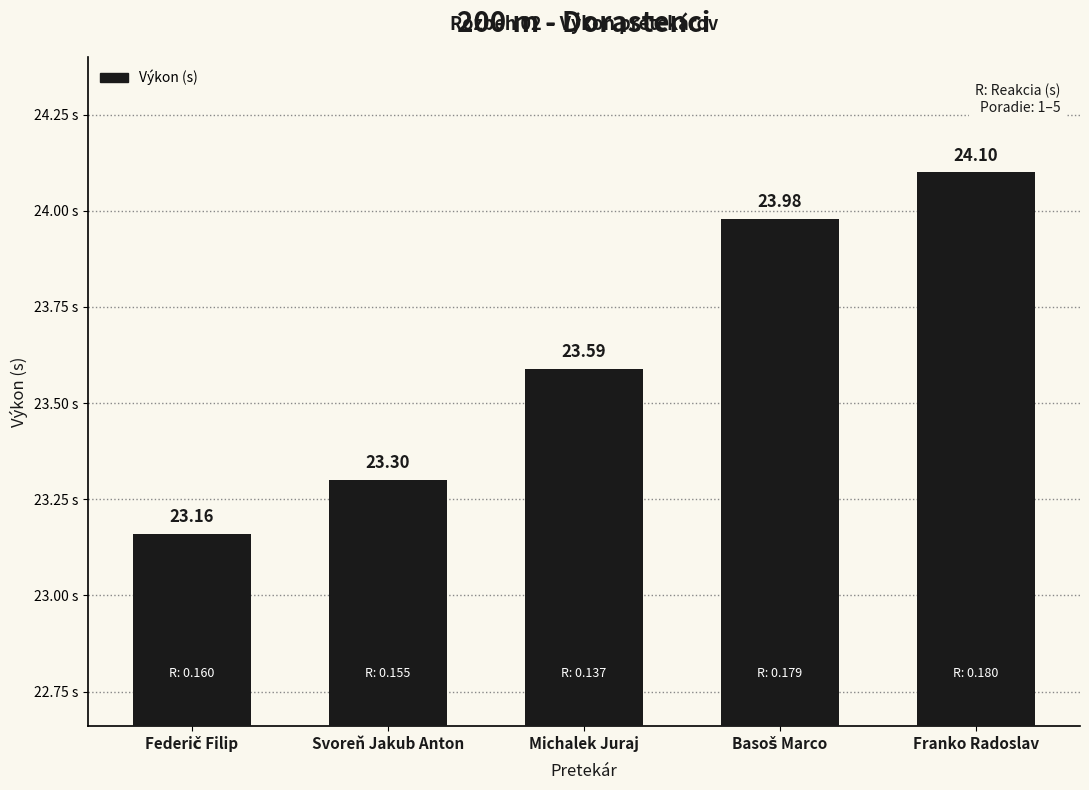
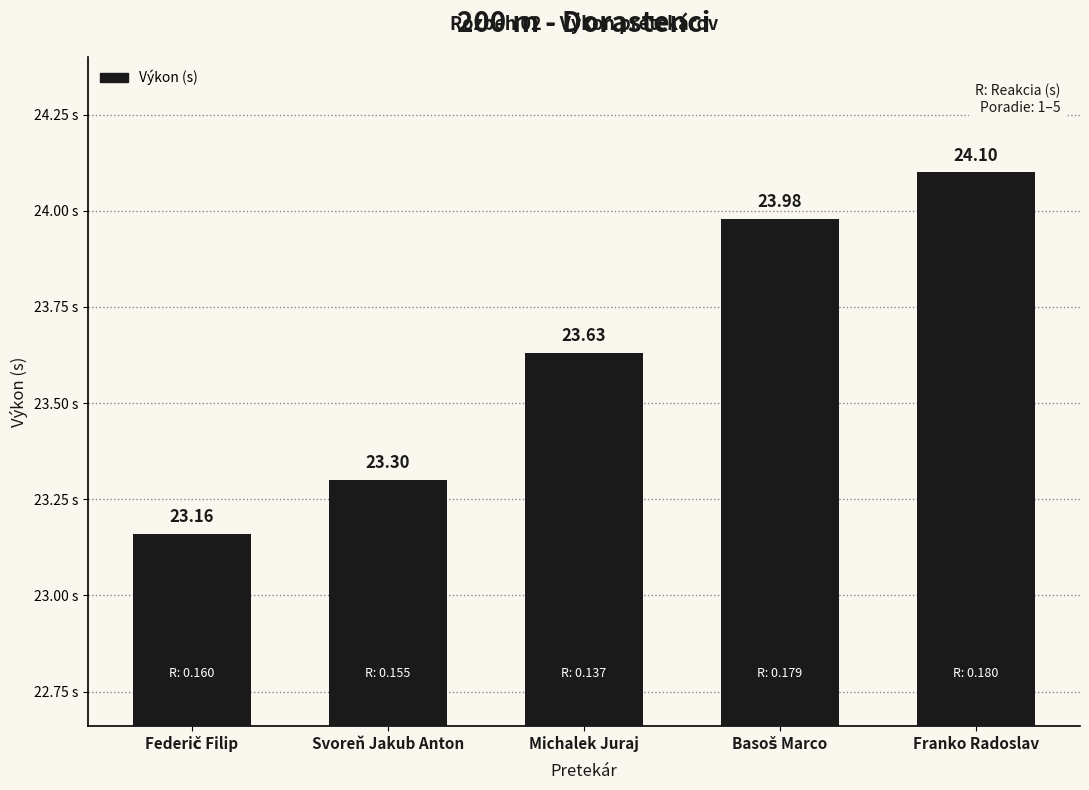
  {
    "Federič Filip": 23.16,
    "Svoreň Jakub Anton": 23.30,
-   "Michalek Juraj": 23.59,
+   "Michalek Juraj": 23.63,
    "Basoš Marco": 23.98,
    "Franko Radoslav": 24.10
  }
